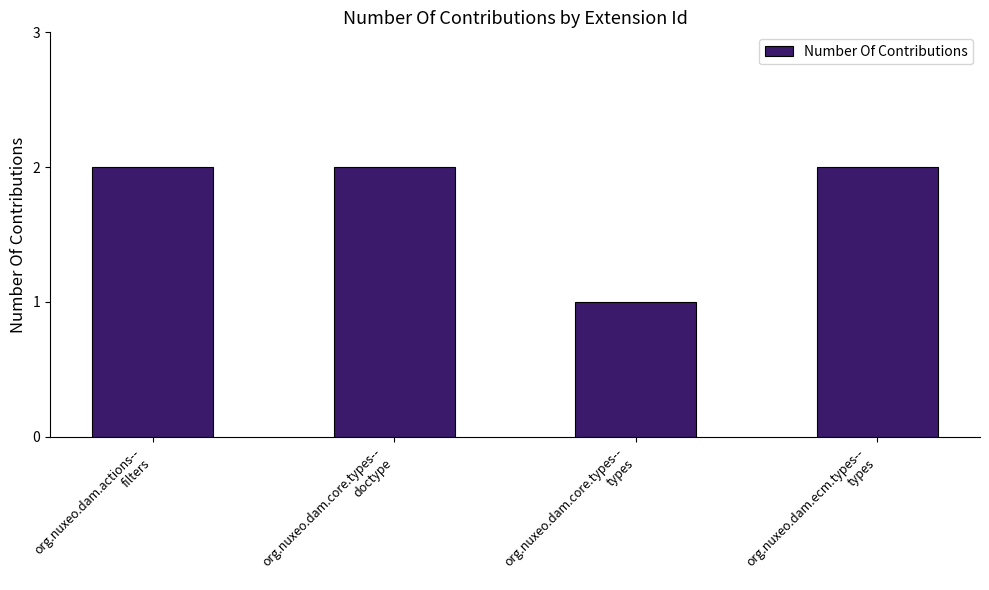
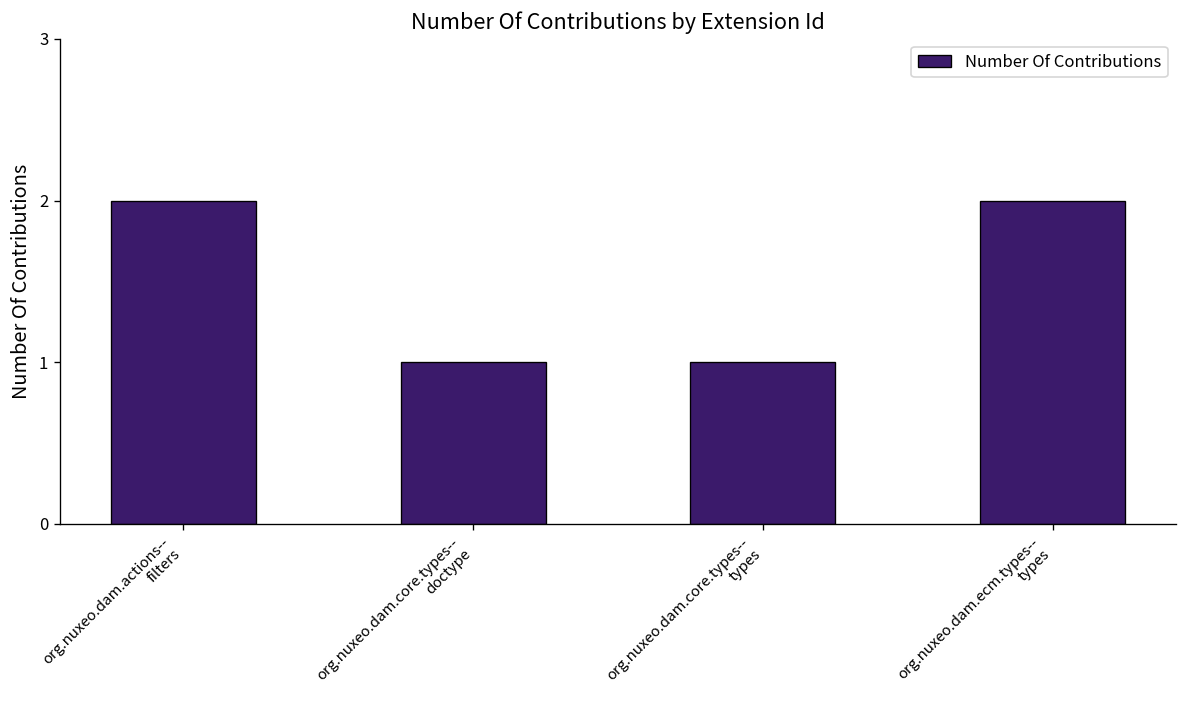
  {
    "org.nuxeo.dam.actions-- filters": 2,
-   "org.nuxeo.dam.core.types-- doctype": 2,
+   "org.nuxeo.dam.core.types-- doctype": 1,
    "org.nuxeo.dam.core.types-- types": 1,
    "org.nuxeo.dam.ecm.types-- types": 2
  }
